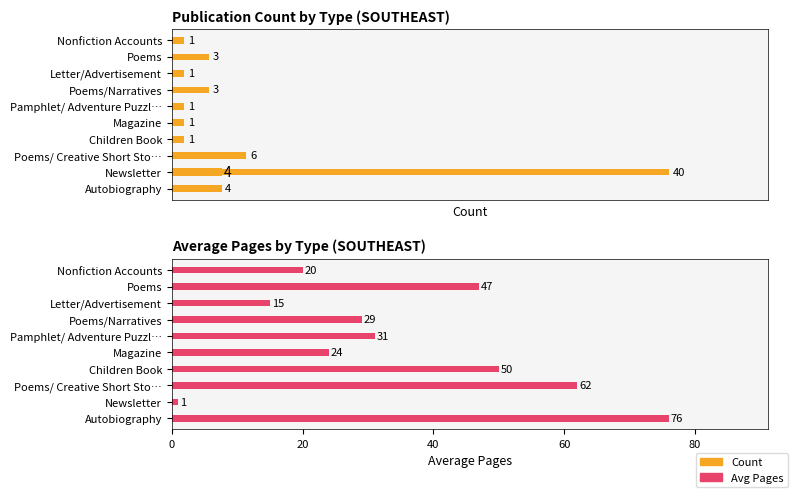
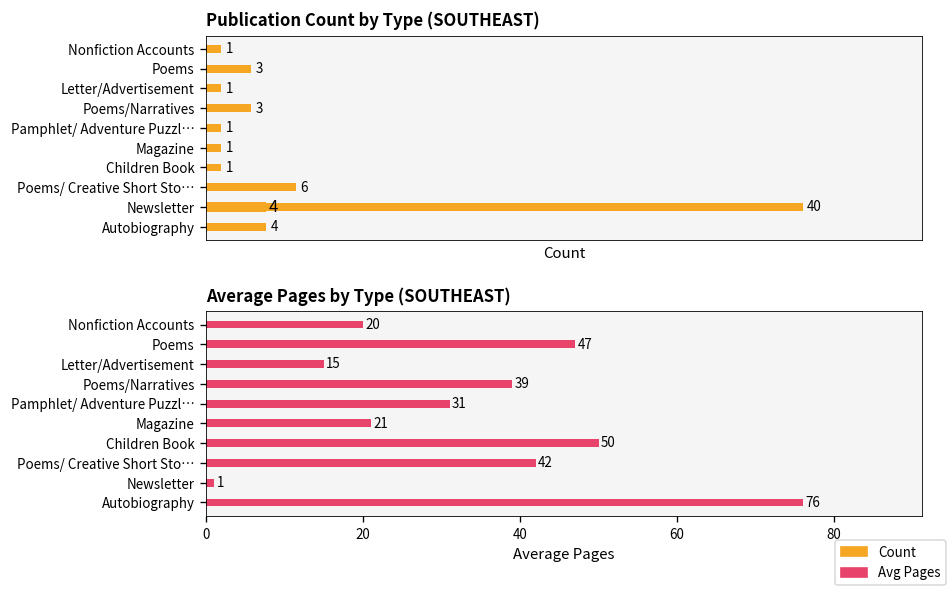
  {
    "Average Pages by Type (SOUTHEAST)": {
      "Nonfiction Accounts": 20,
      "Poems": 47,
      "Letter/Advertisement": 15,
-     "Poems/Narratives": 29,
+     "Poems/Narratives": 39,
      "Pamphlet/ Adventure Puzzl…": 31,
-     "Magazine": 24,
+     "Magazine": 21,
      "Children Book": 50,
-     "Poems/ Creative Short Sto…": 62,
+     "Poems/ Creative Short Sto…": 42,
      "Newsletter": 1,
      "Autobiography": 76
    }
  }
